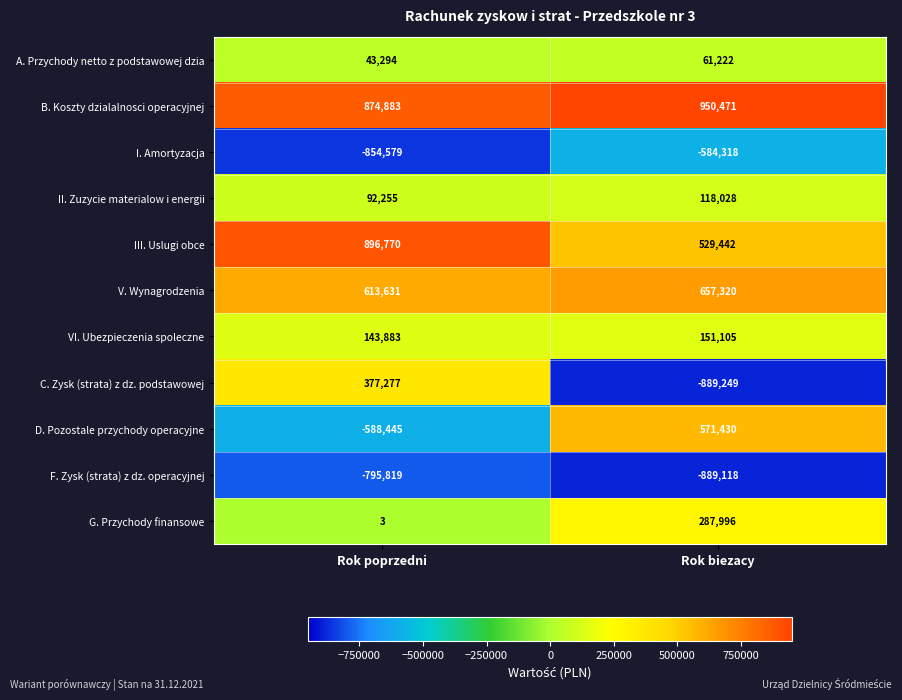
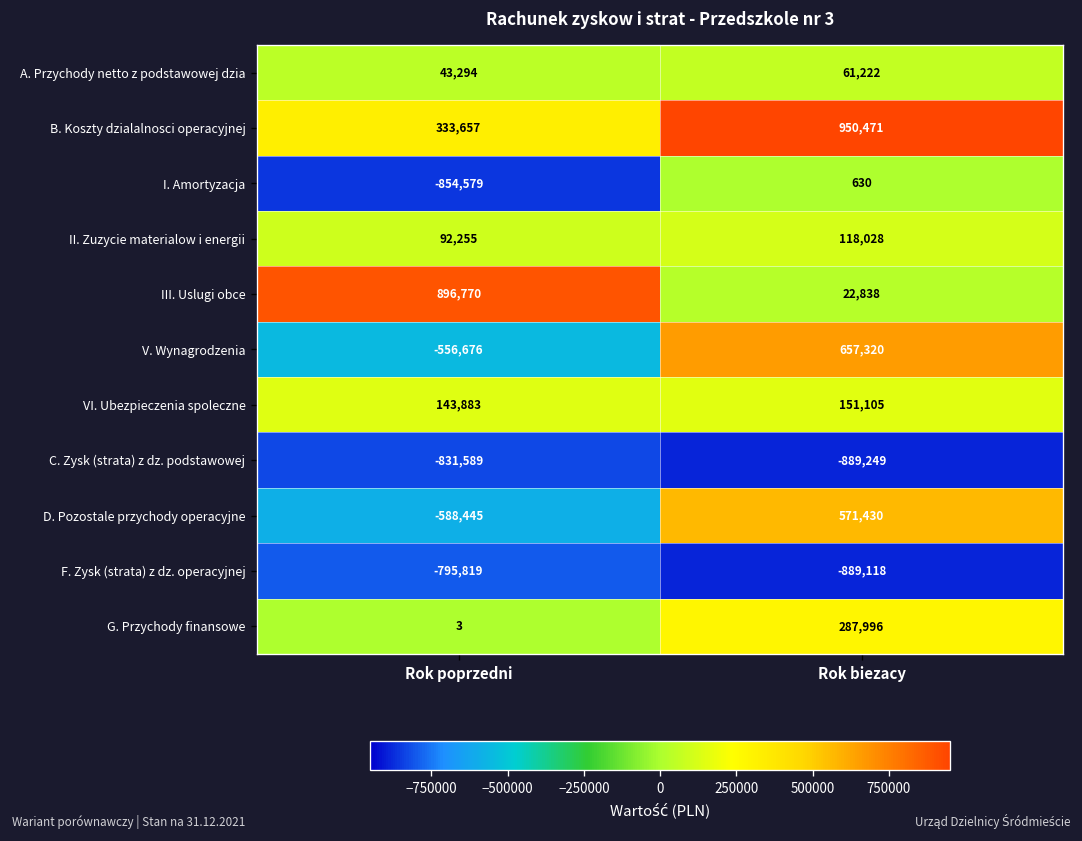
  {
    "A. Przychody netto z podstawowej dzia": {
      "Rok poprzedni": "43,294",
      "Rok biezacy": "61,222"
    },
    "B. Koszty dzialalnosci operacyjnej": {
-     "Rok poprzedni": "874,883",
+     "Rok poprzedni": "333,657",
      "Rok biezacy": "950,471"
    },
    "I. Amortyzacja": {
      "Rok poprzedni": "-854,579",
-     "Rok biezacy": "-584,318"
+     "Rok biezacy": "630"
    },
    "II. Zuzycie materialow i energii": {
      "Rok poprzedni": "92,255",
      "Rok biezacy": "118,028"
    },
    "III. Uslugi obce": {
      "Rok poprzedni": "896,770",
-     "Rok biezacy": "529,442"
+     "Rok biezacy": "22,838"
    },
    "V. Wynagrodzenia": {
-     "Rok poprzedni": "613,631",
+     "Rok poprzedni": "-556,676",
      "Rok biezacy": "657,320"
    },
    "VI. Ubezpieczenia spoleczne": {
      "Rok poprzedni": "143,883",
      "Rok biezacy": "151,105"
    },
    "C. Zysk (strata) z dz. podstawowej": {
-     "Rok poprzedni": "377,277",
+     "Rok poprzedni": "-831,589",
      "Rok biezacy": "-889,249"
    },
    "D. Pozostale przychody operacyjne": {
      "Rok poprzedni": "-588,445",
      "Rok biezacy": "571,430"
    },
    "F. Zysk (strata) z dz. operacyjnej": {
      "Rok poprzedni": "-795,819",
      "Rok biezacy": "-889,118"
    },
    "G. Przychody finansowe": {
      "Rok poprzedni": "3",
      "Rok biezacy": "287,996"
    }
  }
